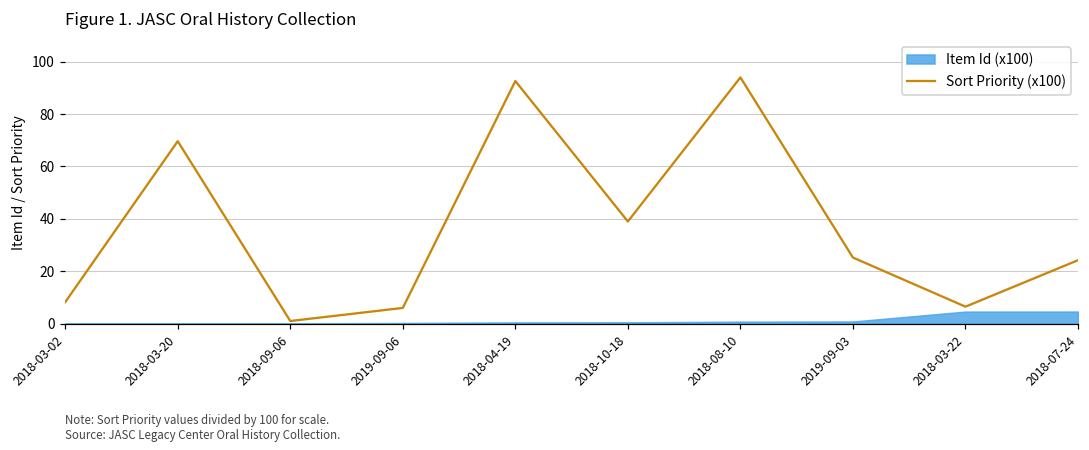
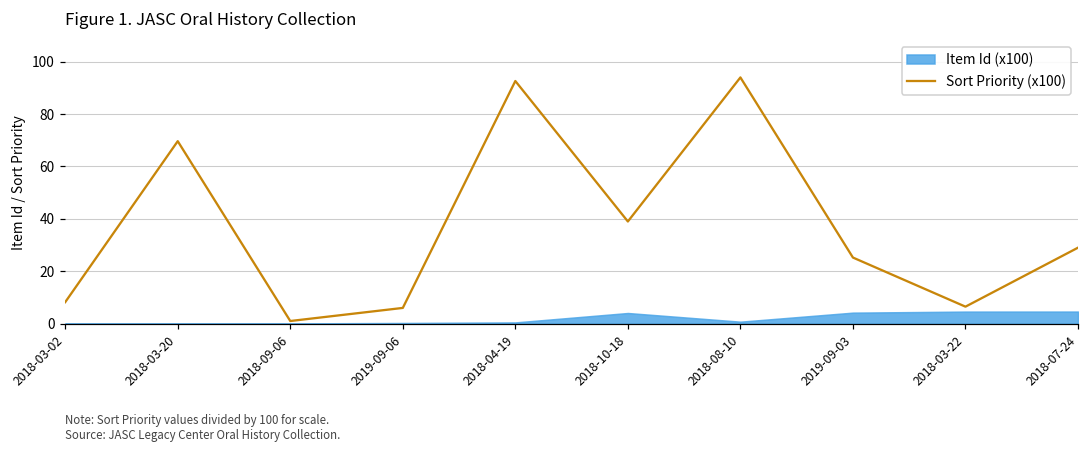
  {
    "Sort Priority (x100)": {
      "2018-03-02": 8,
      "2018-03-20": 70,
      "2019-09-06": 6,
      "2018-04-19": 93,
      "2018-10-18": 39,
      "2018-08-10": 94,
      "2019-09-03": 25,
      "2018-03-22": 6,
-     "2018-07-24": 24
+     "2018-07-24": 29
    },
    "Item Id (x100)": {
-     "2018-10-18": 0,
-     "2019-09-03": 1,
+     "2018-10-18": 4,
+     "2019-09-03": 4,
      "2018-03-22": 5,
      "2018-07-24": 5
    }
  }
